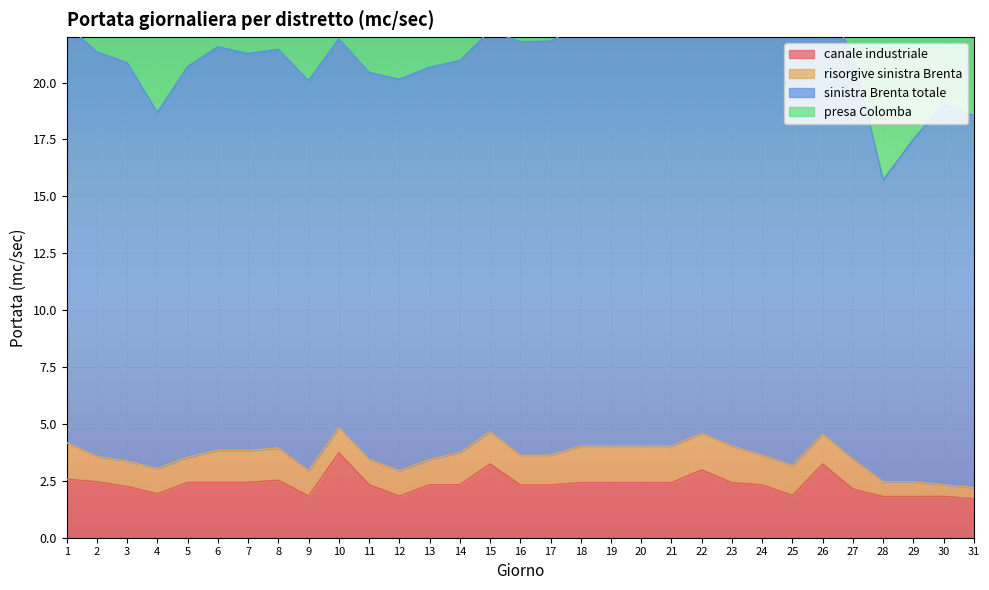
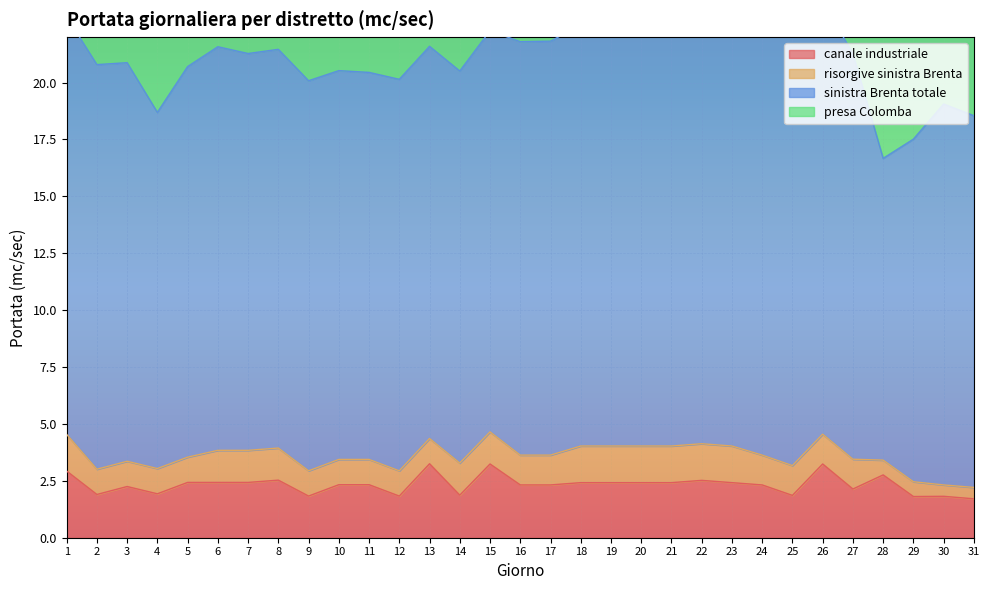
  {
    "canale industriale": {
-     "1": 2.6,
-     "2": 2.5,
+     "1": 2.9,
+     "2": 1.9,
      "3": 2.3,
      "4": 1.9,
      "5": 2.4,
      "6": 2.4,
      "7": 2.4,
      "8": 2.5,
      "9": 1.8,
-     "10": 3.7,
+     "10": 2.3,
      "11": 2.3,
      "12": 1.8,
-     "13": 2.3,
-     "14": 2.3,
+     "13": 3.3,
+     "14": 1.9,
      "15": 3.2,
      "16": 2.3,
      "17": 2.3,
      "18": 2.4,
      "19": 2.4,
      "20": 2.4,
      "21": 2.4,
-     "22": 3.0,
+     "22": 2.5,
      "23": 2.4,
      "24": 2.3,
      "25": 1.9,
      "26": 3.2,
      "27": 2.1,
-     "28": 1.8,
+     "28": 2.8,
      "29": 1.8,
      "30": 1.8,
      "31": 1.7
    },
    "risorgive sinistra Brenta": {
      "1": 1.6,
      "2": 1.1,
      "3": 1.1,
      "4": 1.1,
      "5": 1.1,
      "6": 1.4,
      "7": 1.4,
      "8": 1.4,
      "9": 1.1,
      "10": 1.1,
      "11": 1.1,
      "12": 1.1,
      "13": 1.1,
      "14": 1.4,
      "15": 1.4,
      "16": 1.3,
      "17": 1.3,
      "18": 1.6,
      "19": 1.6,
      "20": 1.6,
      "21": 1.6,
      "22": 1.6,
      "23": 1.6,
      "24": 1.3,
      "25": 1.3,
      "26": 1.3,
      "27": 1.3,
      "28": 0.6,
      "29": 0.6,
      "30": 0.5,
      "31": 0.5
    },
    "sinistra Brenta totale": {
      "2": 17.8,
      "3": 17.5,
      "4": 15.7,
      "5": 17.2,
      "6": 17.7,
      "7": 17.4,
      "8": 17.5,
      "9": 17.1,
      "10": 17.1,
      "11": 17.0,
      "12": 17.2,
      "13": 17.2,
      "14": 17.2,
      "16": 18.2,
      "17": 18.2,
      "28": 13.3,
      "29": 15.1,
      "31": 16.3
    }
  }
